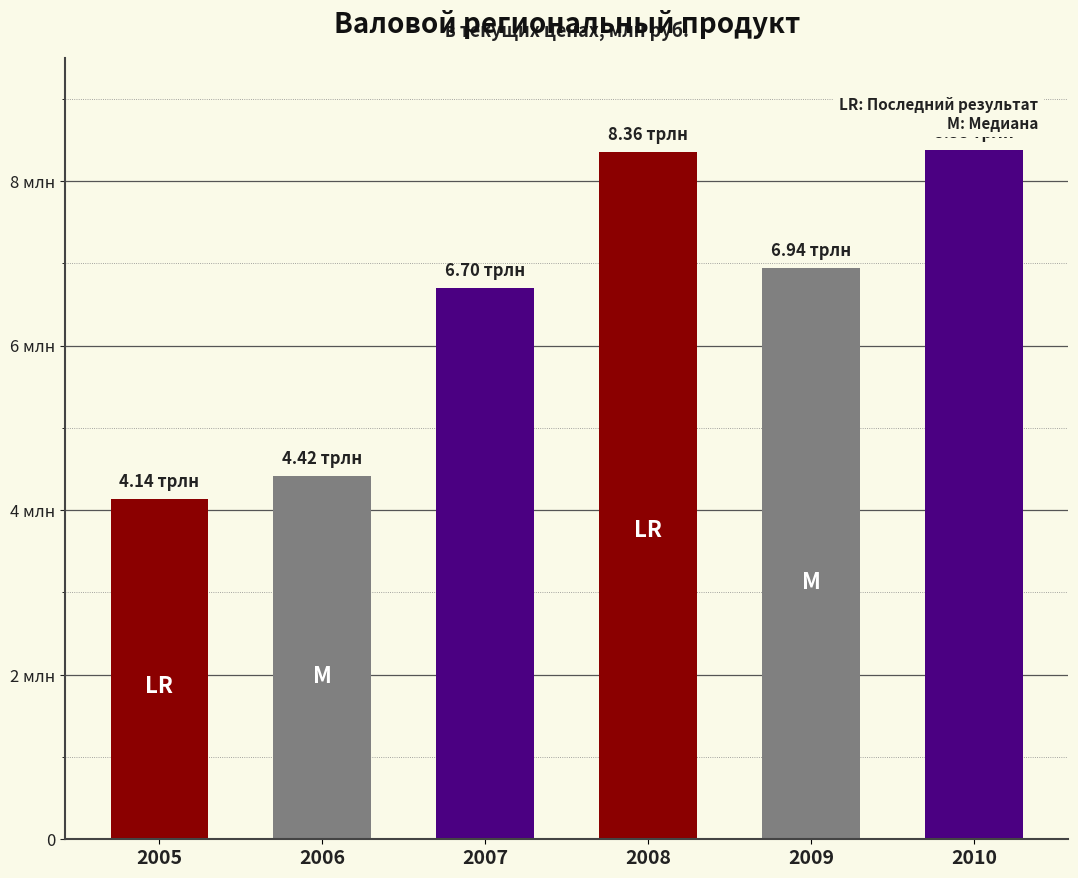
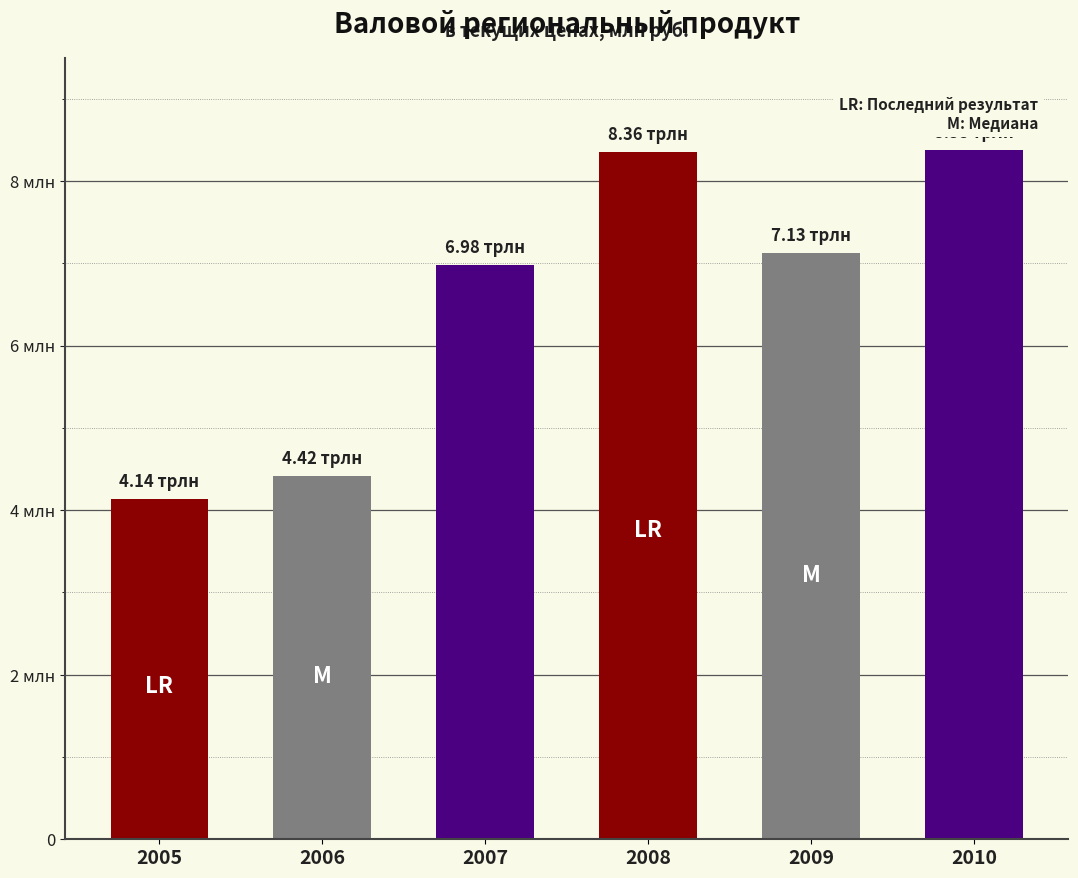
  {
-   "2007": 6.70,
-   "2009": 6.94
+   "2007": 6.98,
+   "2009": 7.13
  }
